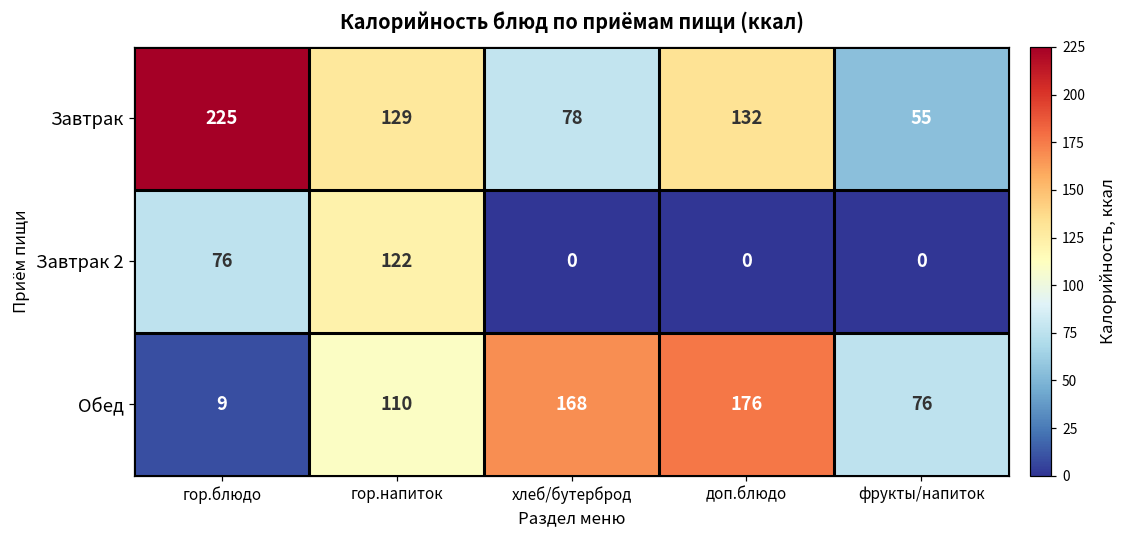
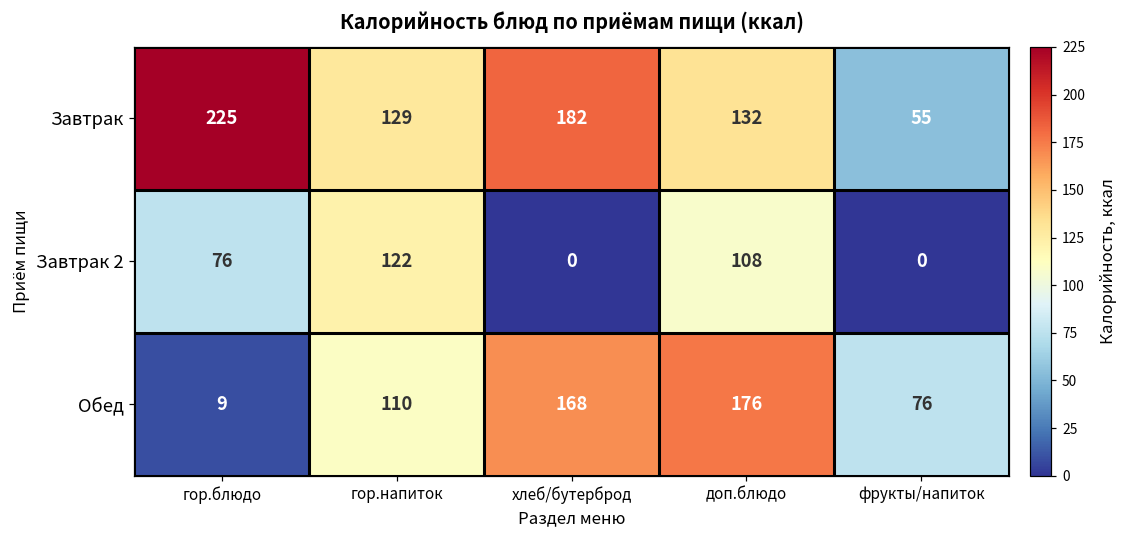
  {
    "Завтрак": {
      "гор.блюдо": 225,
      "гор.напиток": 129,
-     "хлеб/бутерброд": 78,
+     "хлеб/бутерброд": 182,
      "доп.блюдо": 132,
      "фрукты/напиток": 55
    },
    "Завтрак 2": {
      "гор.блюдо": 76,
      "гор.напиток": 122,
      "хлеб/бутерброд": 0,
-     "доп.блюдо": 0,
+     "доп.блюдо": 108,
      "фрукты/напиток": 0
    },
    "Обед": {
      "гор.блюдо": 9,
      "гор.напиток": 110,
      "хлеб/бутерброд": 168,
      "доп.блюдо": 176,
      "фрукты/напиток": 76
    }
  }
